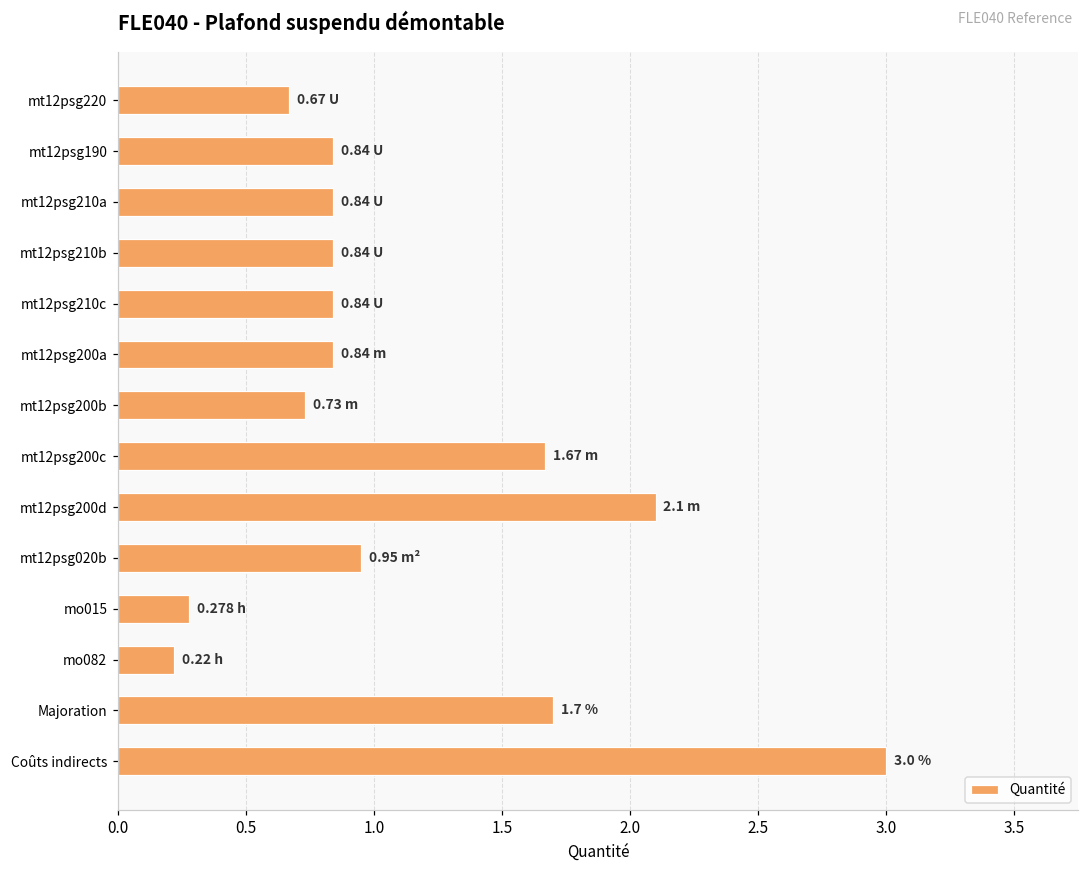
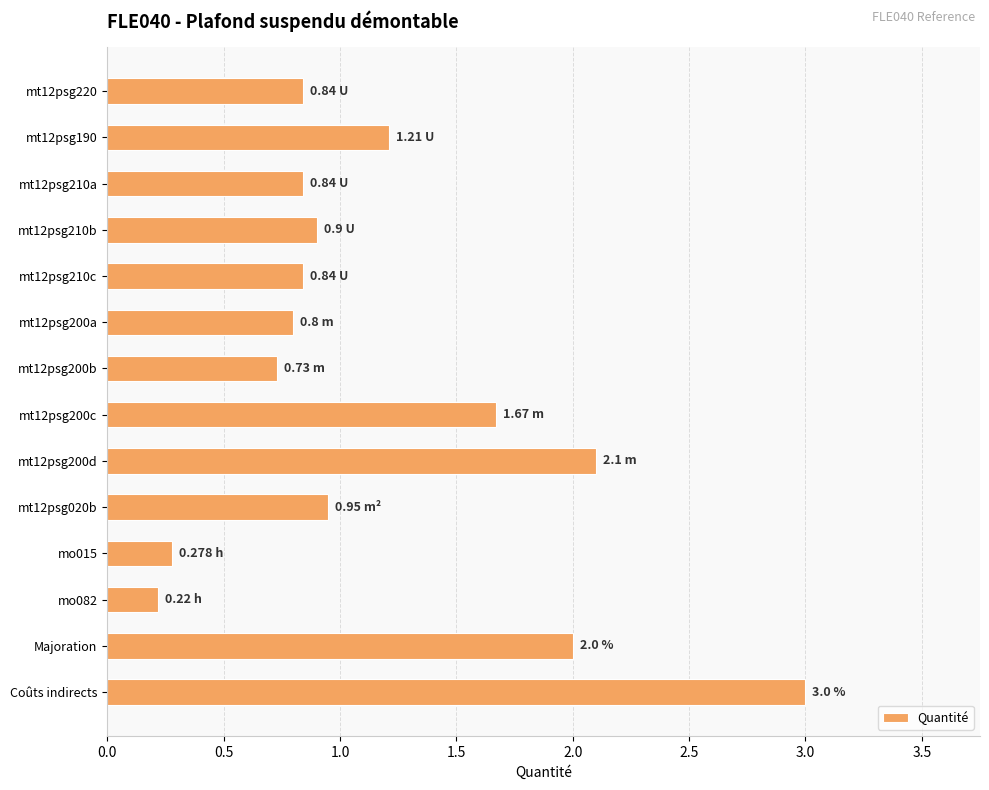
  {
-   "mt12psg220": "0.67",
-   "mt12psg190": "0.84",
+   "mt12psg220": "0.84",
+   "mt12psg190": "1.21",
    "mt12psg210a": "0.84",
-   "mt12psg210b": "0.84",
+   "mt12psg210b": "0.9",
    "mt12psg210c": "0.84",
-   "mt12psg200a": "0.84",
+   "mt12psg200a": "0.8",
    "mt12psg200b": "0.73",
    "mt12psg200c": "1.67",
    "mt12psg200d": "2.1",
    "mt12psg020b": "0.95",
    "mo015": "0.278",
    "mo082": "0.22",
-   "Majoration": "1.7 %",
+   "Majoration": "2.0 %",
    "Coûts indirects": "3.0 %"
  }
